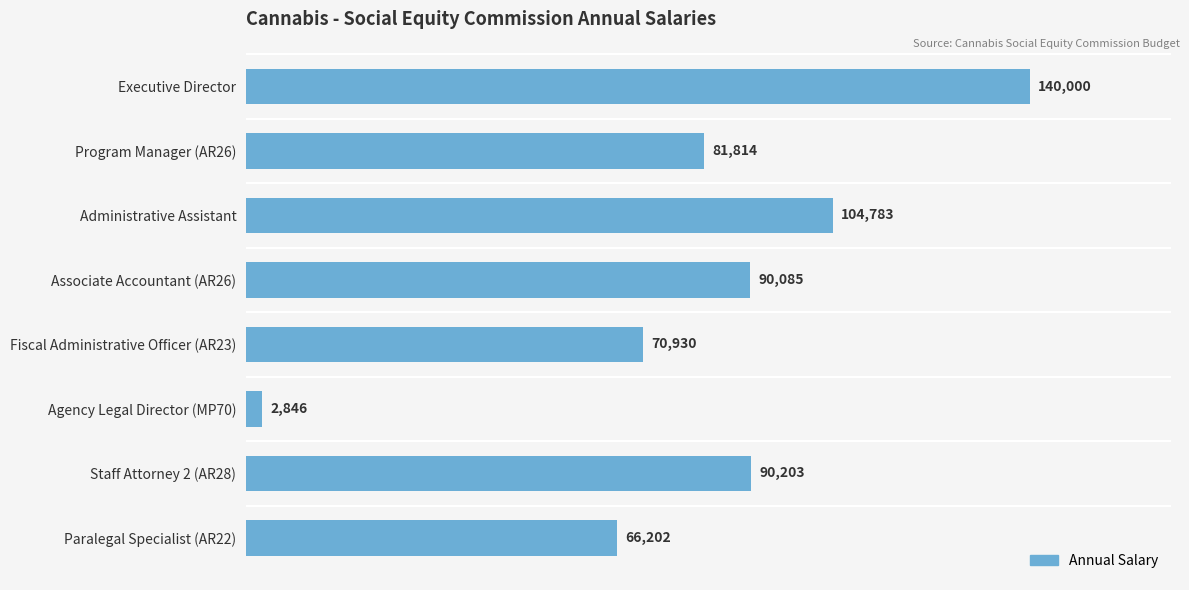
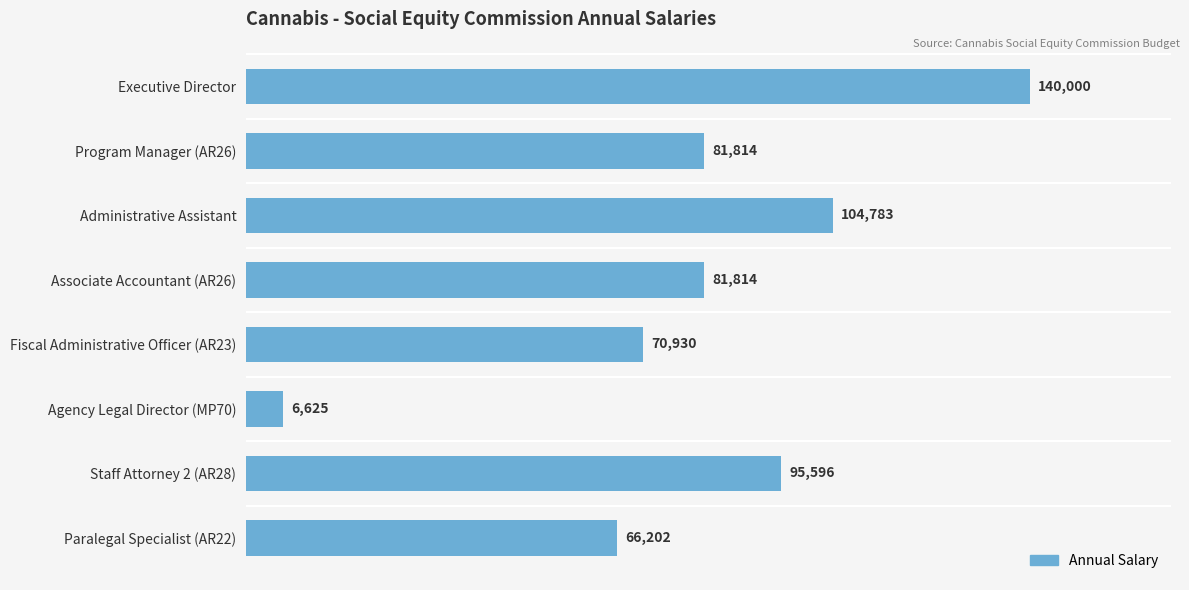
  {
    "Executive Director": "140,000",
    "Program Manager (AR26)": "81,814",
    "Administrative Assistant": "104,783",
-   "Associate Accountant (AR26)": "90,085",
+   "Associate Accountant (AR26)": "81,814",
    "Fiscal Administrative Officer (AR23)": "70,930",
-   "Agency Legal Director (MP70)": "2,846",
-   "Staff Attorney 2 (AR28)": "90,203",
+   "Agency Legal Director (MP70)": "6,625",
+   "Staff Attorney 2 (AR28)": "95,596",
    "Paralegal Specialist (AR22)": "66,202"
  }
